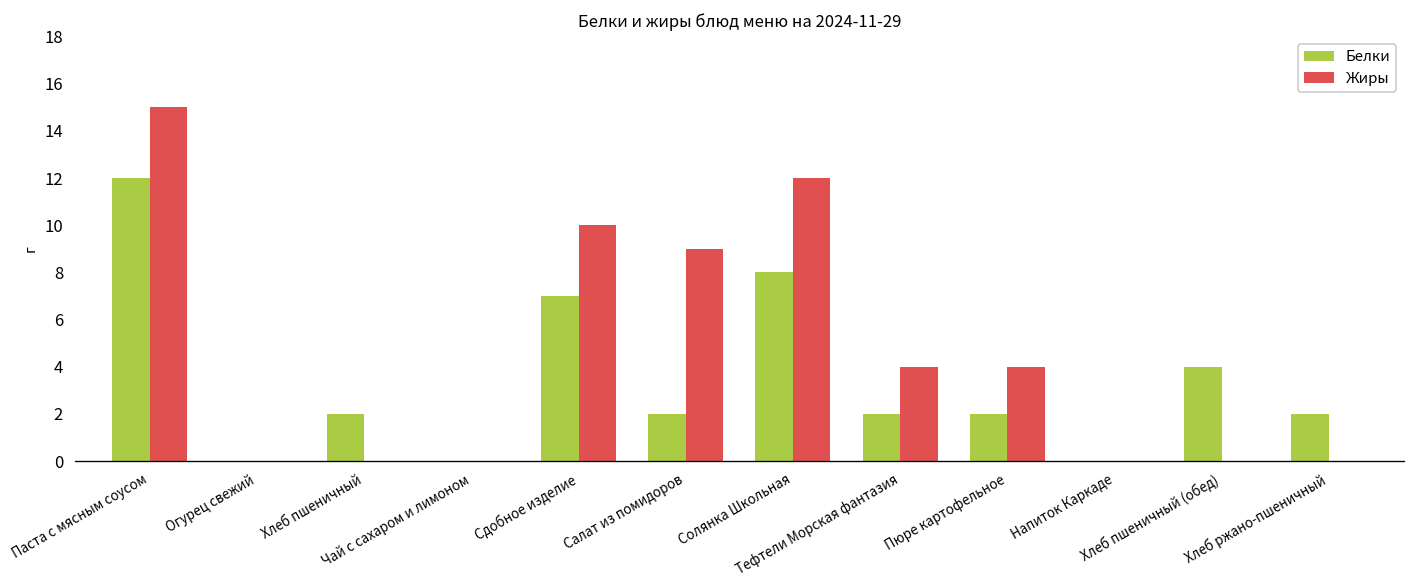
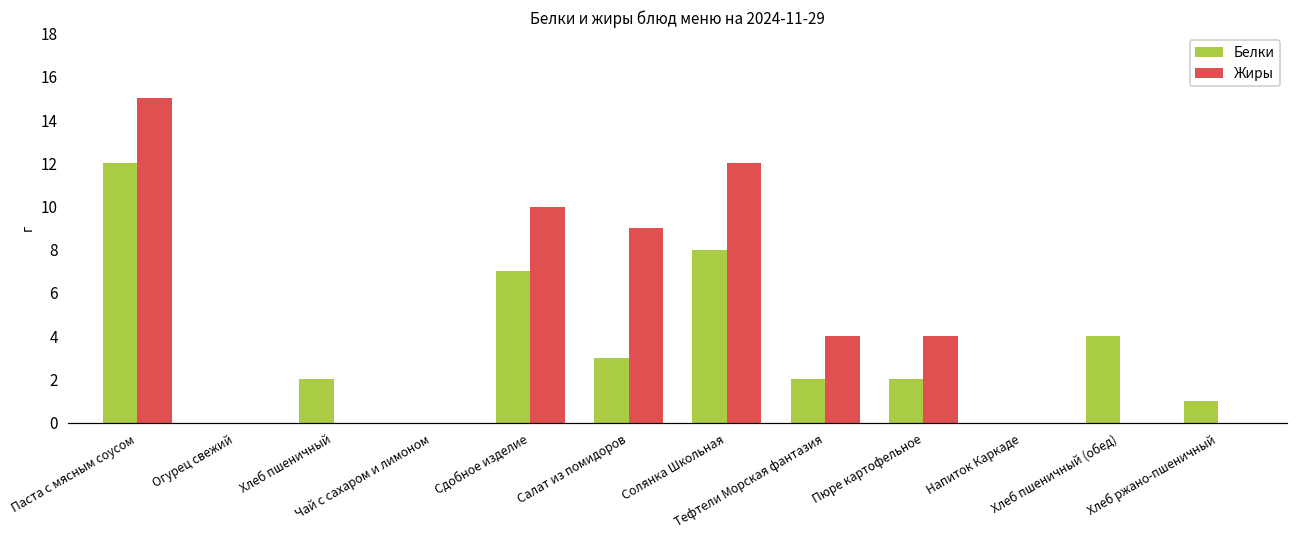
  {
    "Белки": {
      "Паста с мясным соусом": 12,
      "Огурец свежий": 0,
      "Хлеб пшеничный": 2,
      "Чай с сахаром и лимоном": 0,
      "Сдобное изделие": 7,
-     "Салат из помидоров": 2,
+     "Салат из помидоров": 3,
      "Солянка Школьная": 8,
      "Тефтели Морская фантазия": 2,
      "Пюре картофельное": 2,
      "Напиток Каркаде": 0,
      "Хлеб пшеничный (обед)": 4,
-     "Хлеб ржано-пшеничный": 2
+     "Хлеб ржано-пшеничный": 1
    },
    "Жиры": {
      "Паста с мясным соусом": 15,
      "Огурец свежий": 0,
      "Хлеб пшеничный": 0,
      "Чай с сахаром и лимоном": 0,
      "Сдобное изделие": 10,
      "Салат из помидоров": 9,
      "Солянка Школьная": 12,
      "Тефтели Морская фантазия": 4,
      "Пюре картофельное": 4,
      "Напиток Каркаде": 0,
      "Хлеб пшеничный (обед)": 0,
      "Хлеб ржано-пшеничный": 0
    }
  }
